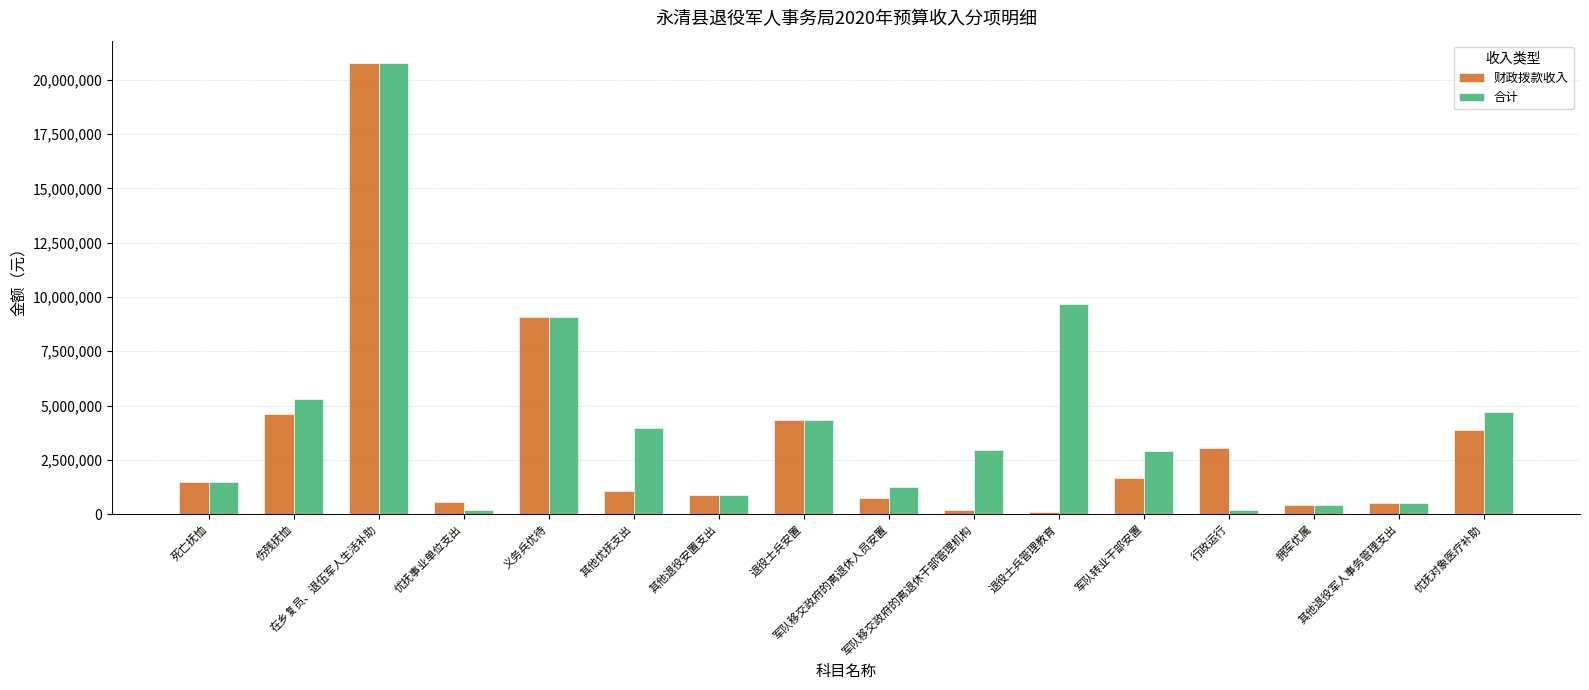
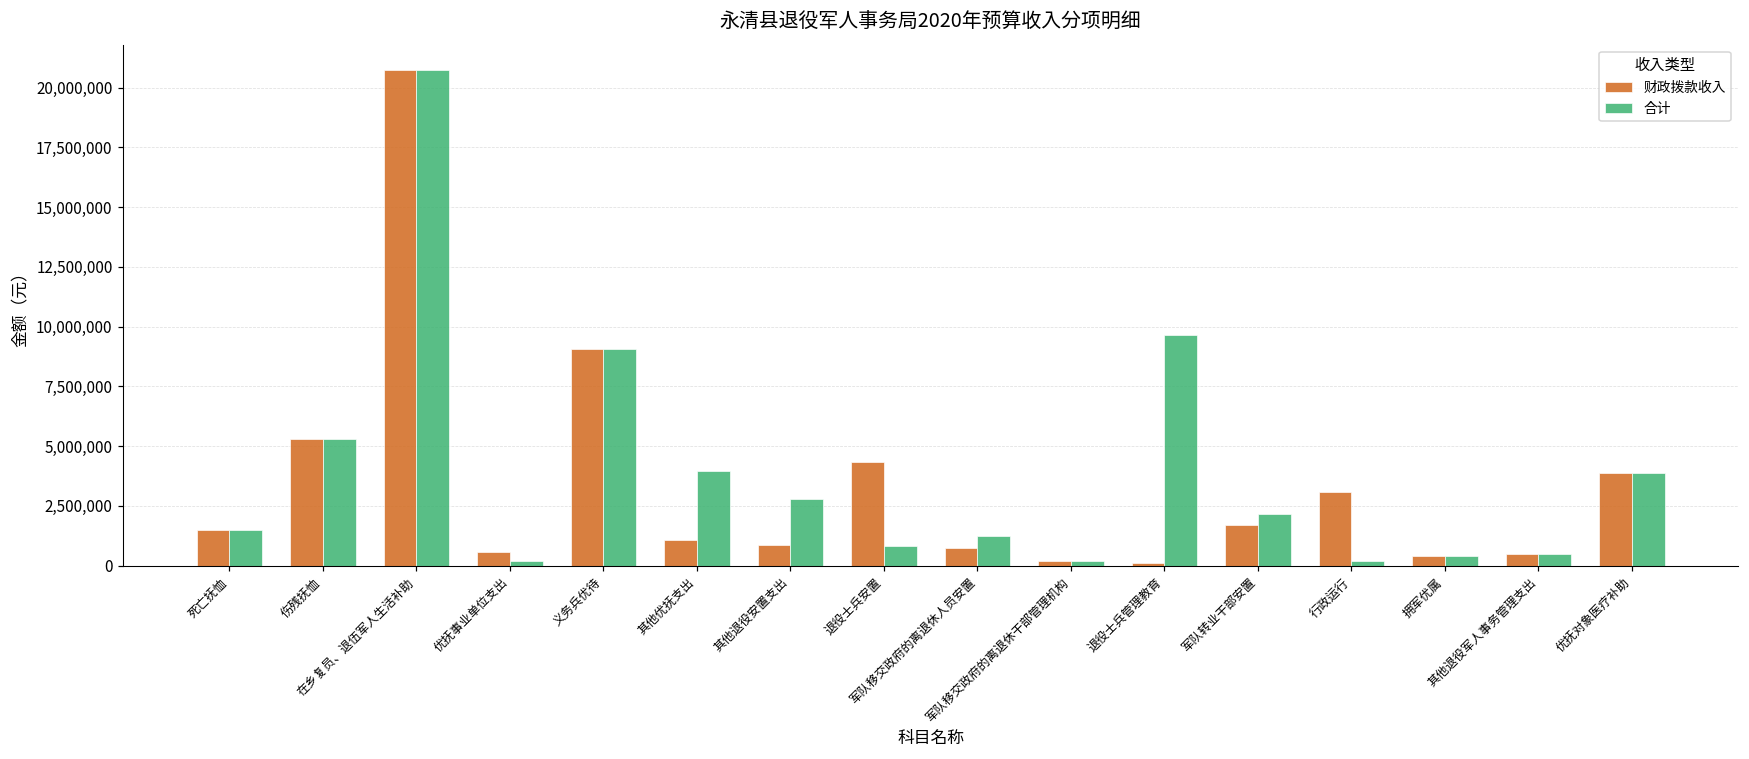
  {
    "财政拨款收入": {
      "死亡抚恤": "1,500,000",
-     "伤残抚恤": "4,600,000",
+     "伤残抚恤": "5,300,000",
      "在乡复员、退伍军人生活补助": "20,800,000",
      "优抚事业单位支出": "600,000",
      "义务兵优待": "9,100,000",
      "其他优抚支出": "1,100,000",
      "其他退役安置支出": "900,000",
      "退役士兵安置": "4,300,000",
      "军队移交政府的离退休人员安置": "700,000",
      "军队移交政府的离退休干部管理机构": "200,000",
      "军队转业干部安置": "1,700,000",
      "行政运行": "3,100,000",
      "拥军优属": "400,000",
      "其他退役军人事务管理支出": "500,000",
      "优抚对象医疗补助": "3,900,000"
    },
    "合计": {
      "死亡抚恤": "1,500,000",
      "伤残抚恤": "5,300,000",
      "在乡复员、退伍军人生活补助": "20,800,000",
      "优抚事业单位支出": "200,000",
      "义务兵优待": "9,100,000",
      "其他优抚支出": "3,900,000",
-     "其他退役安置支出": "900,000",
-     "退役士兵安置": "4,300,000",
+     "其他退役安置支出": "2,800,000",
+     "退役士兵安置": "800,000",
      "军队移交政府的离退休人员安置": "1,300,000",
-     "军队移交政府的离退休干部管理机构": "2,900,000",
+     "军队移交政府的离退休干部管理机构": "200,000",
      "退役士兵管理教育": "9,700,000",
-     "军队转业干部安置": "2,900,000",
+     "军队转业干部安置": "2,200,000",
      "行政运行": "200,000",
      "拥军优属": "400,000",
      "其他退役军人事务管理支出": "500,000",
-     "优抚对象医疗补助": "4,700,000"
+     "优抚对象医疗补助": "3,900,000"
    }
  }
